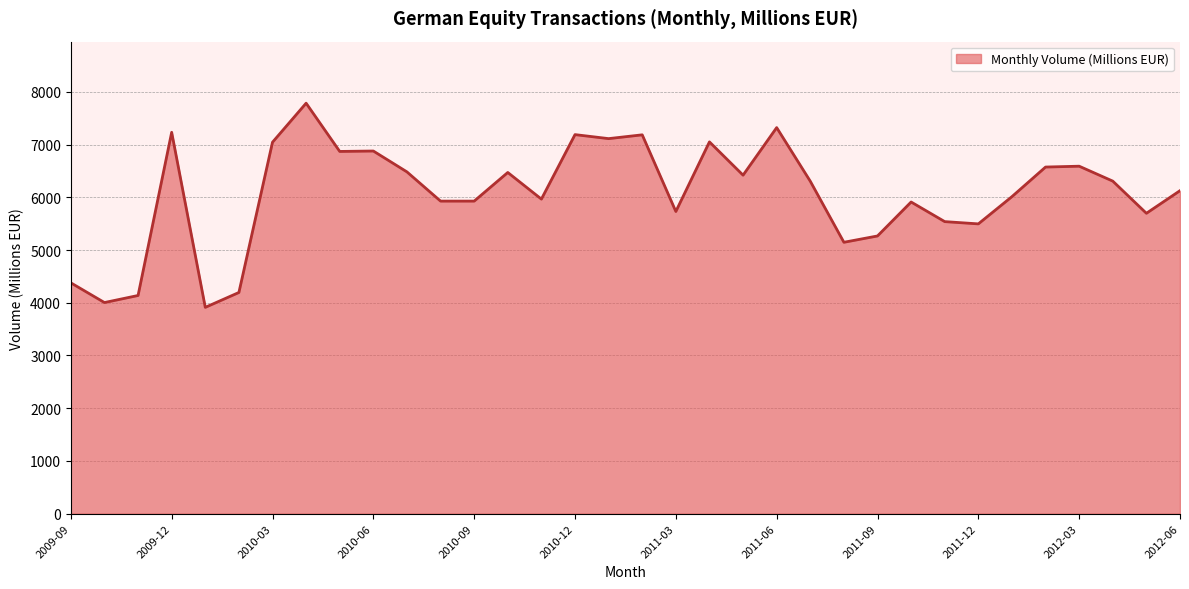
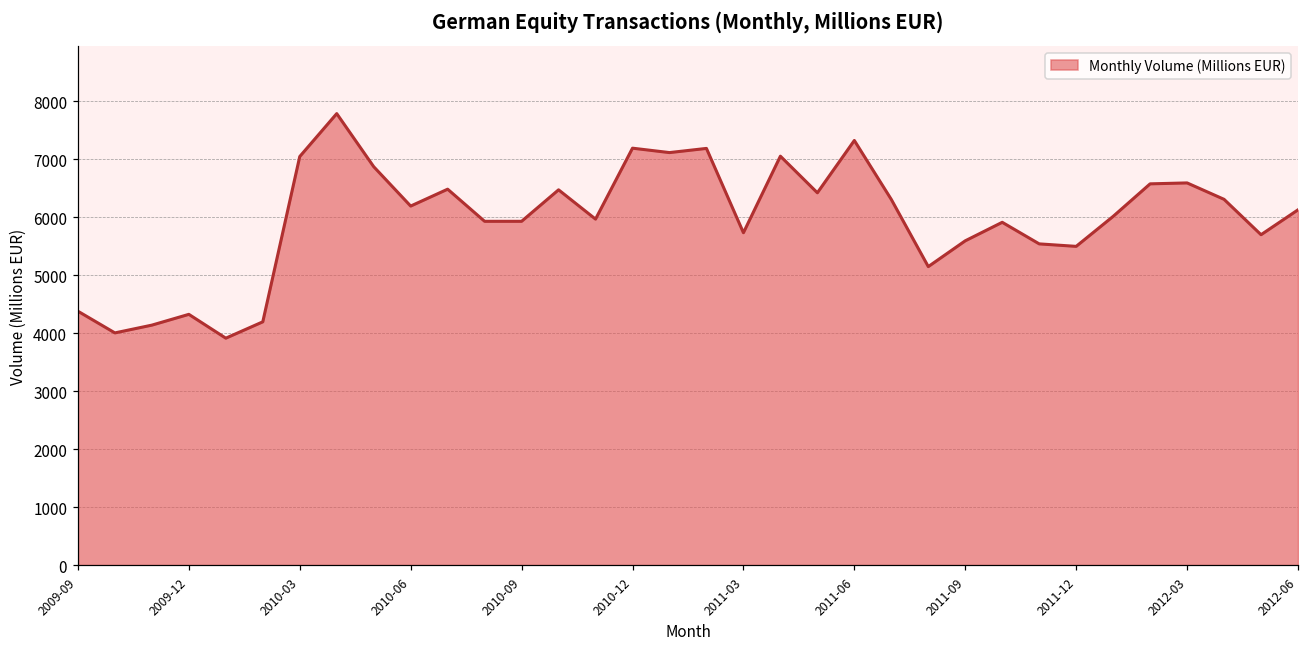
  {
    "2009-09": 4400,
-   "2009-12": 7200,
+   "2009-12": 4300,
    "2010-03": 7000,
-   "2010-06": 6900,
+   "2010-06": 6200,
    "2010-09": 5900,
    "2010-12": 7200,
    "2011-03": 5700,
    "2011-06": 7300,
-   "2011-09": 5300,
+   "2011-09": 5600,
    "2011-12": 5500,
    "2012-03": 6600,
    "2012-06": 6100
  }
